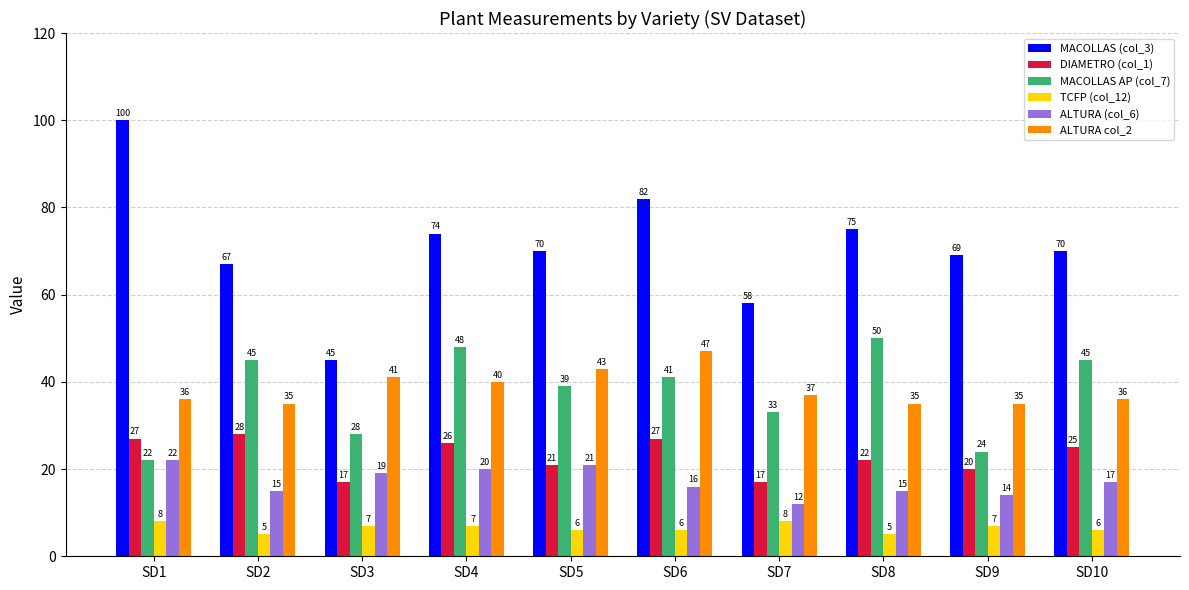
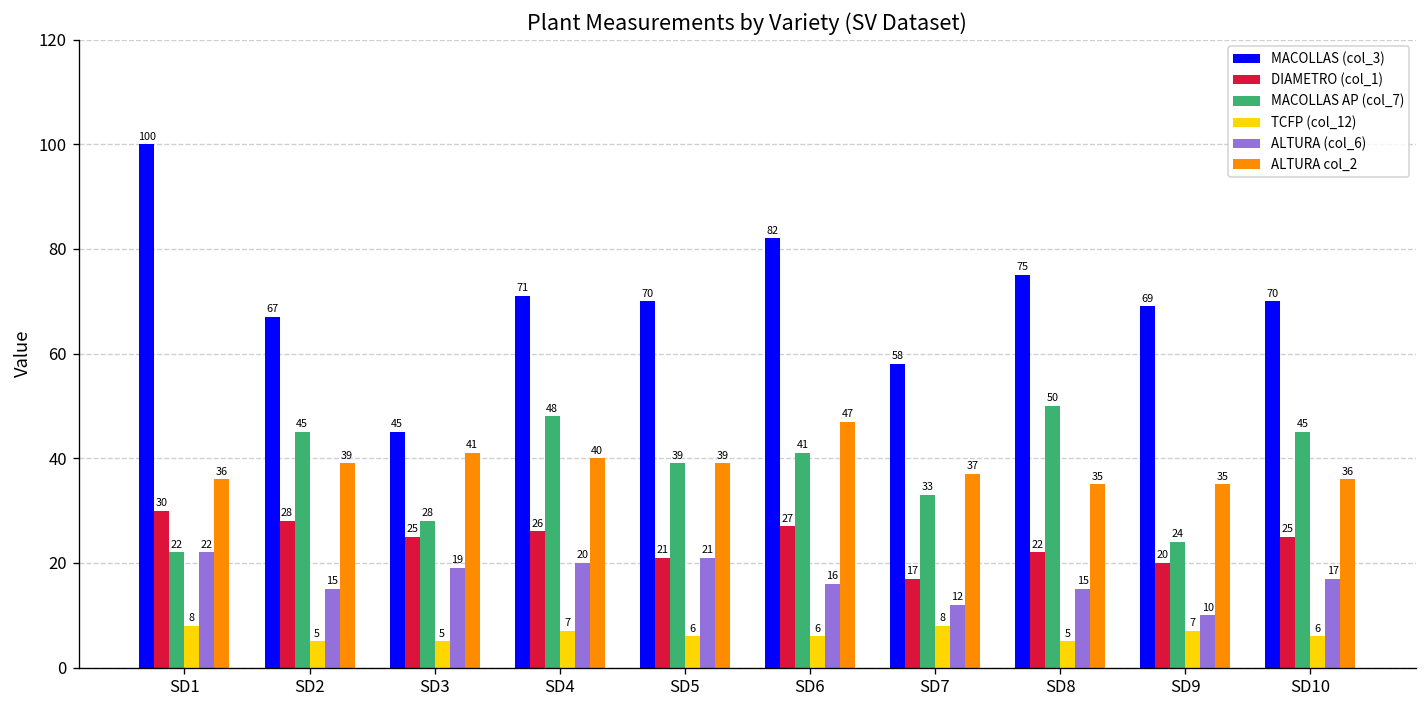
  {
    "MACOLLAS (col_3)": {
      "SD1": 100,
      "SD2": 67,
      "SD3": 45,
-     "SD4": 74,
+     "SD4": 71,
      "SD5": 70,
      "SD6": 82,
      "SD7": 58,
      "SD8": 75,
      "SD9": 69,
      "SD10": 70
    },
    "DIAMETRO (col_1)": {
-     "SD1": 27,
+     "SD1": 30,
      "SD2": 28,
-     "SD3": 17,
+     "SD3": 25,
      "SD4": 26,
      "SD5": 21,
      "SD6": 27,
      "SD7": 17,
      "SD8": 22,
      "SD9": 20,
      "SD10": 25
    },
    "MACOLLAS AP (col_7)": {
      "SD1": 22,
      "SD2": 45,
      "SD3": 28,
      "SD4": 48,
      "SD5": 39,
      "SD6": 41,
      "SD7": 33,
      "SD8": 50,
      "SD9": 24,
      "SD10": 45
    },
    "TCFP (col_12)": {
      "SD1": 8,
      "SD2": 5,
-     "SD3": 7,
+     "SD3": 5,
      "SD4": 7,
      "SD5": 6,
      "SD6": 6,
      "SD7": 8,
      "SD8": 5,
      "SD9": 7,
      "SD10": 6
    },
    "ALTURA (col_6)": {
      "SD1": 22,
      "SD2": 15,
      "SD3": 19,
      "SD4": 20,
      "SD5": 21,
      "SD6": 16,
      "SD7": 12,
      "SD8": 15,
-     "SD9": 14,
+     "SD9": 10,
      "SD10": 17
    },
    "ALTURA col_2": {
      "SD1": 36,
-     "SD2": 35,
+     "SD2": 39,
      "SD3": 41,
      "SD4": 40,
-     "SD5": 43,
+     "SD5": 39,
      "SD6": 47,
      "SD7": 37,
      "SD8": 35,
      "SD9": 35,
      "SD10": 36
    }
  }
